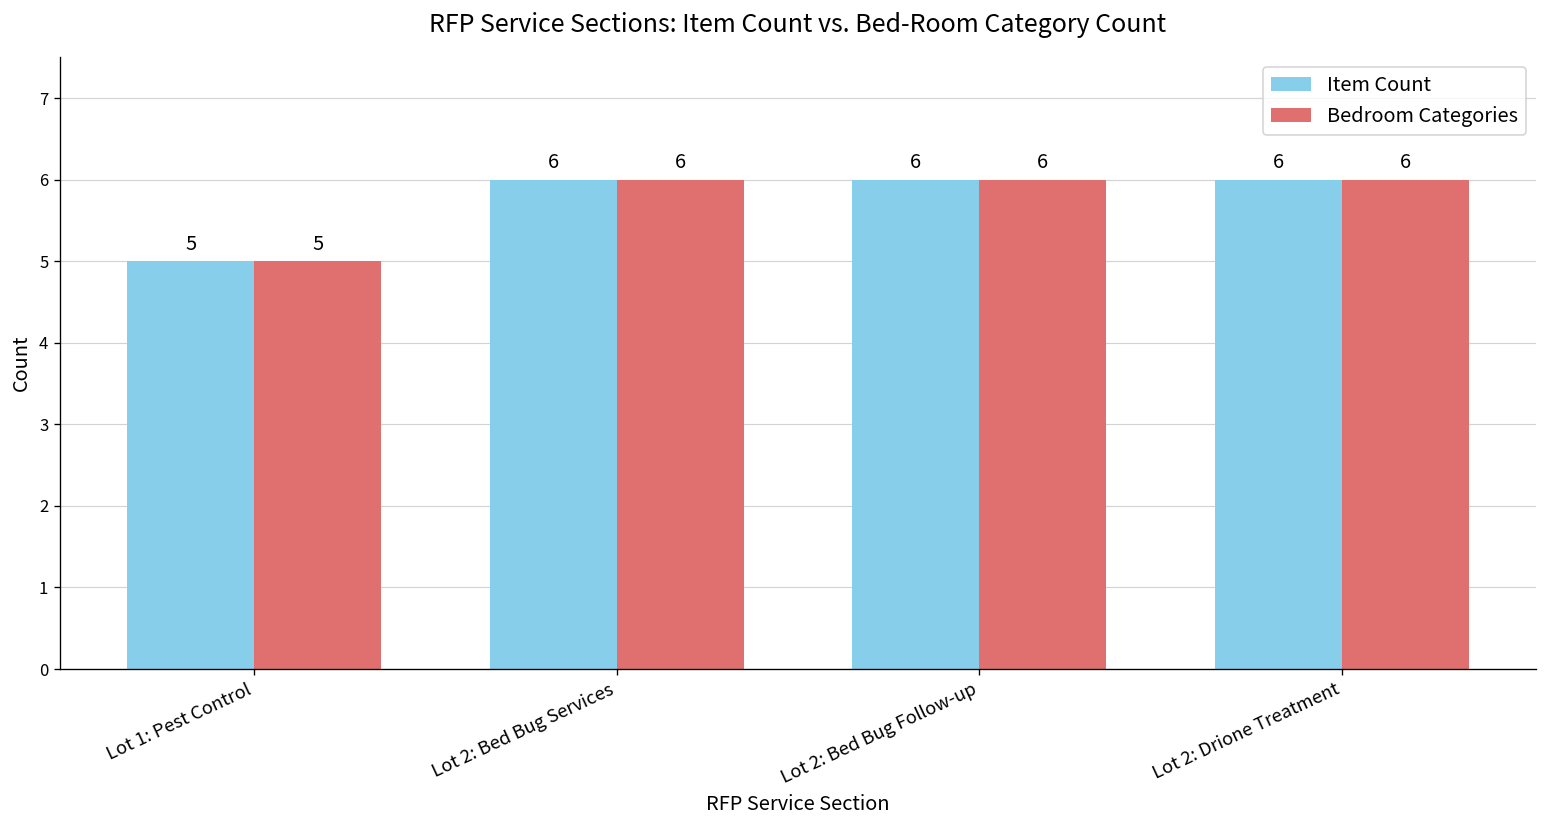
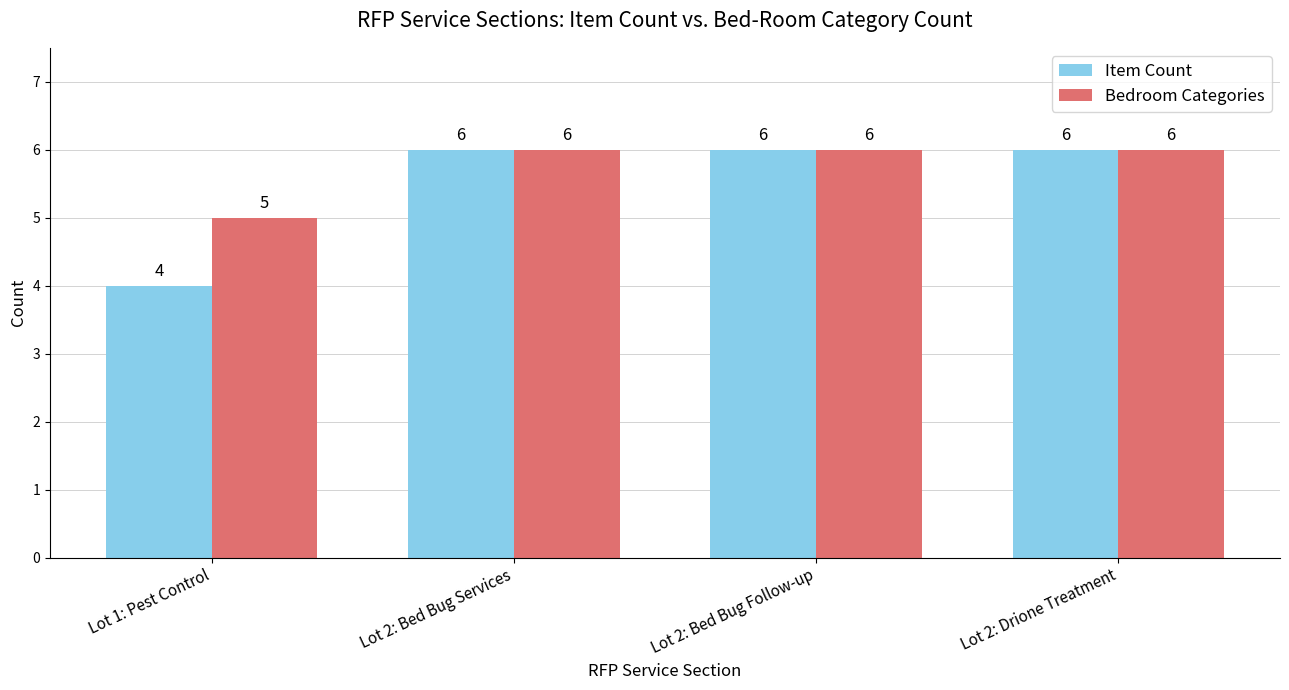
  {
    "Item Count": {
-     "Lot 1: Pest Control": 5,
+     "Lot 1: Pest Control": 4,
      "Lot 2: Bed Bug Services": 6,
      "Lot 2: Bed Bug Follow-up": 6,
      "Lot 2: Drione Treatment": 6
    },
    "Bedroom Categories": {
      "Lot 1: Pest Control": 5,
      "Lot 2: Bed Bug Services": 6,
      "Lot 2: Bed Bug Follow-up": 6,
      "Lot 2: Drione Treatment": 6
    }
  }
